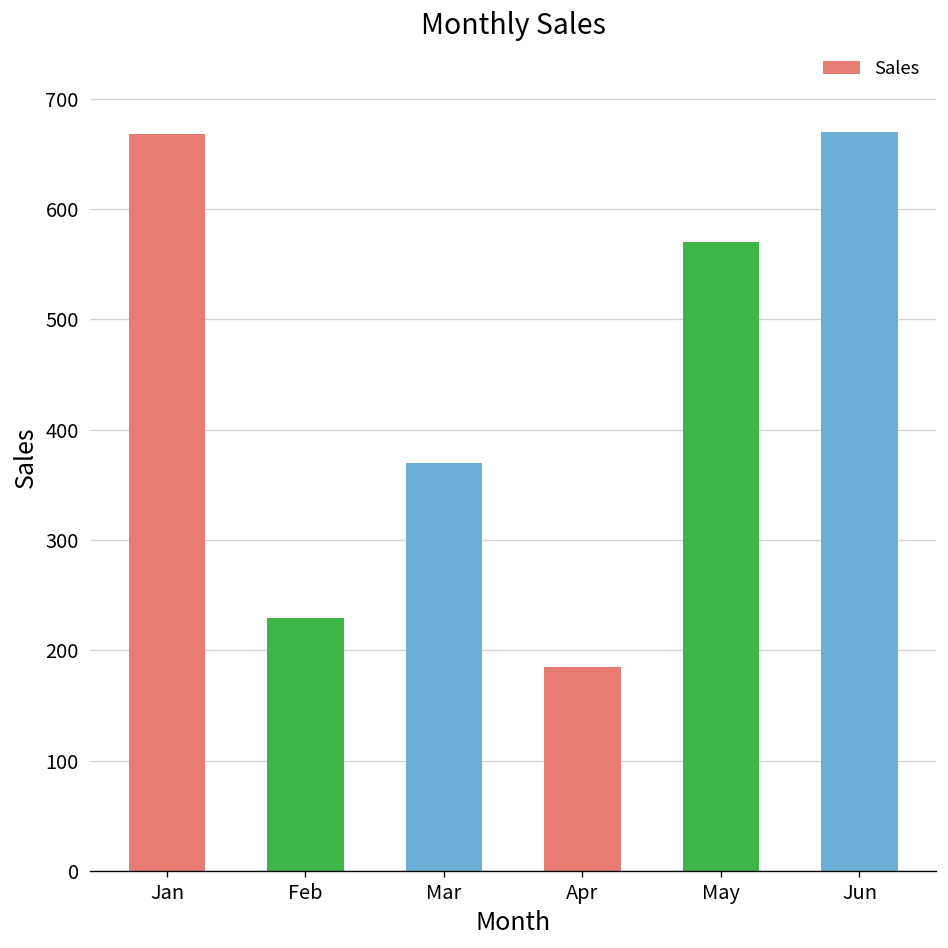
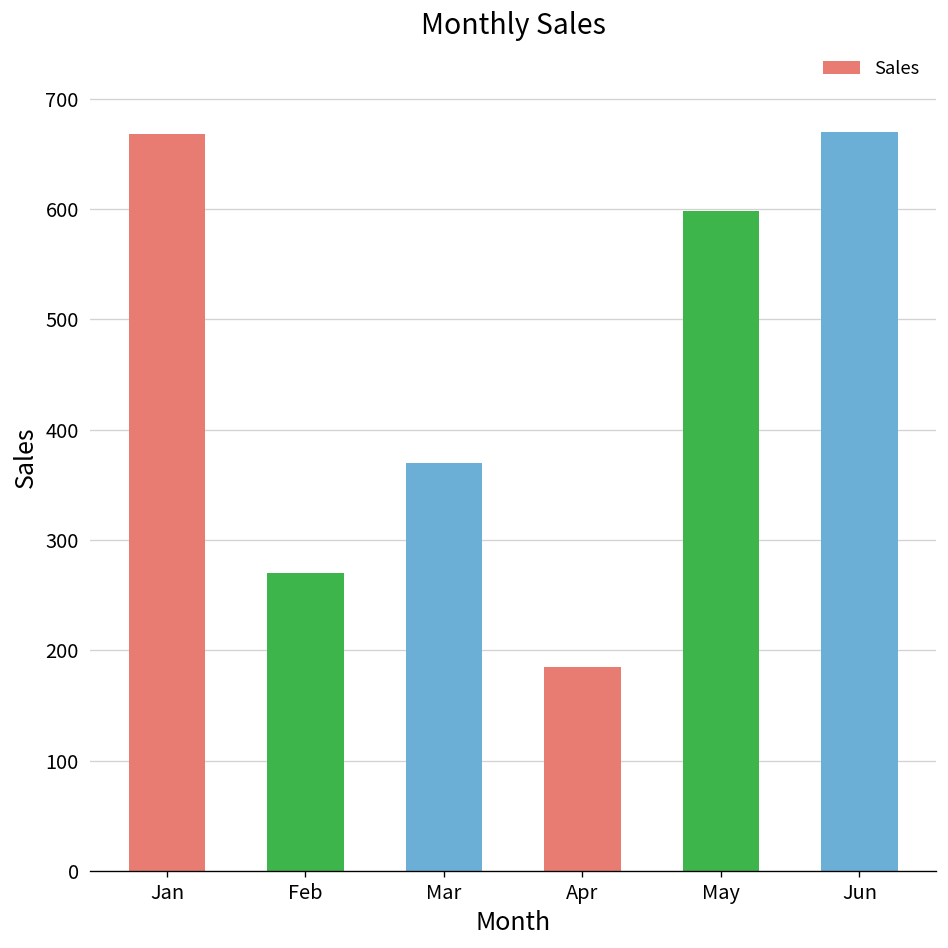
  {
    "Jan": 670,
-   "Feb": 230,
+   "Feb": 270,
    "Mar": 370,
    "Apr": 190,
-   "May": 570,
+   "May": 600,
    "Jun": 670
  }
